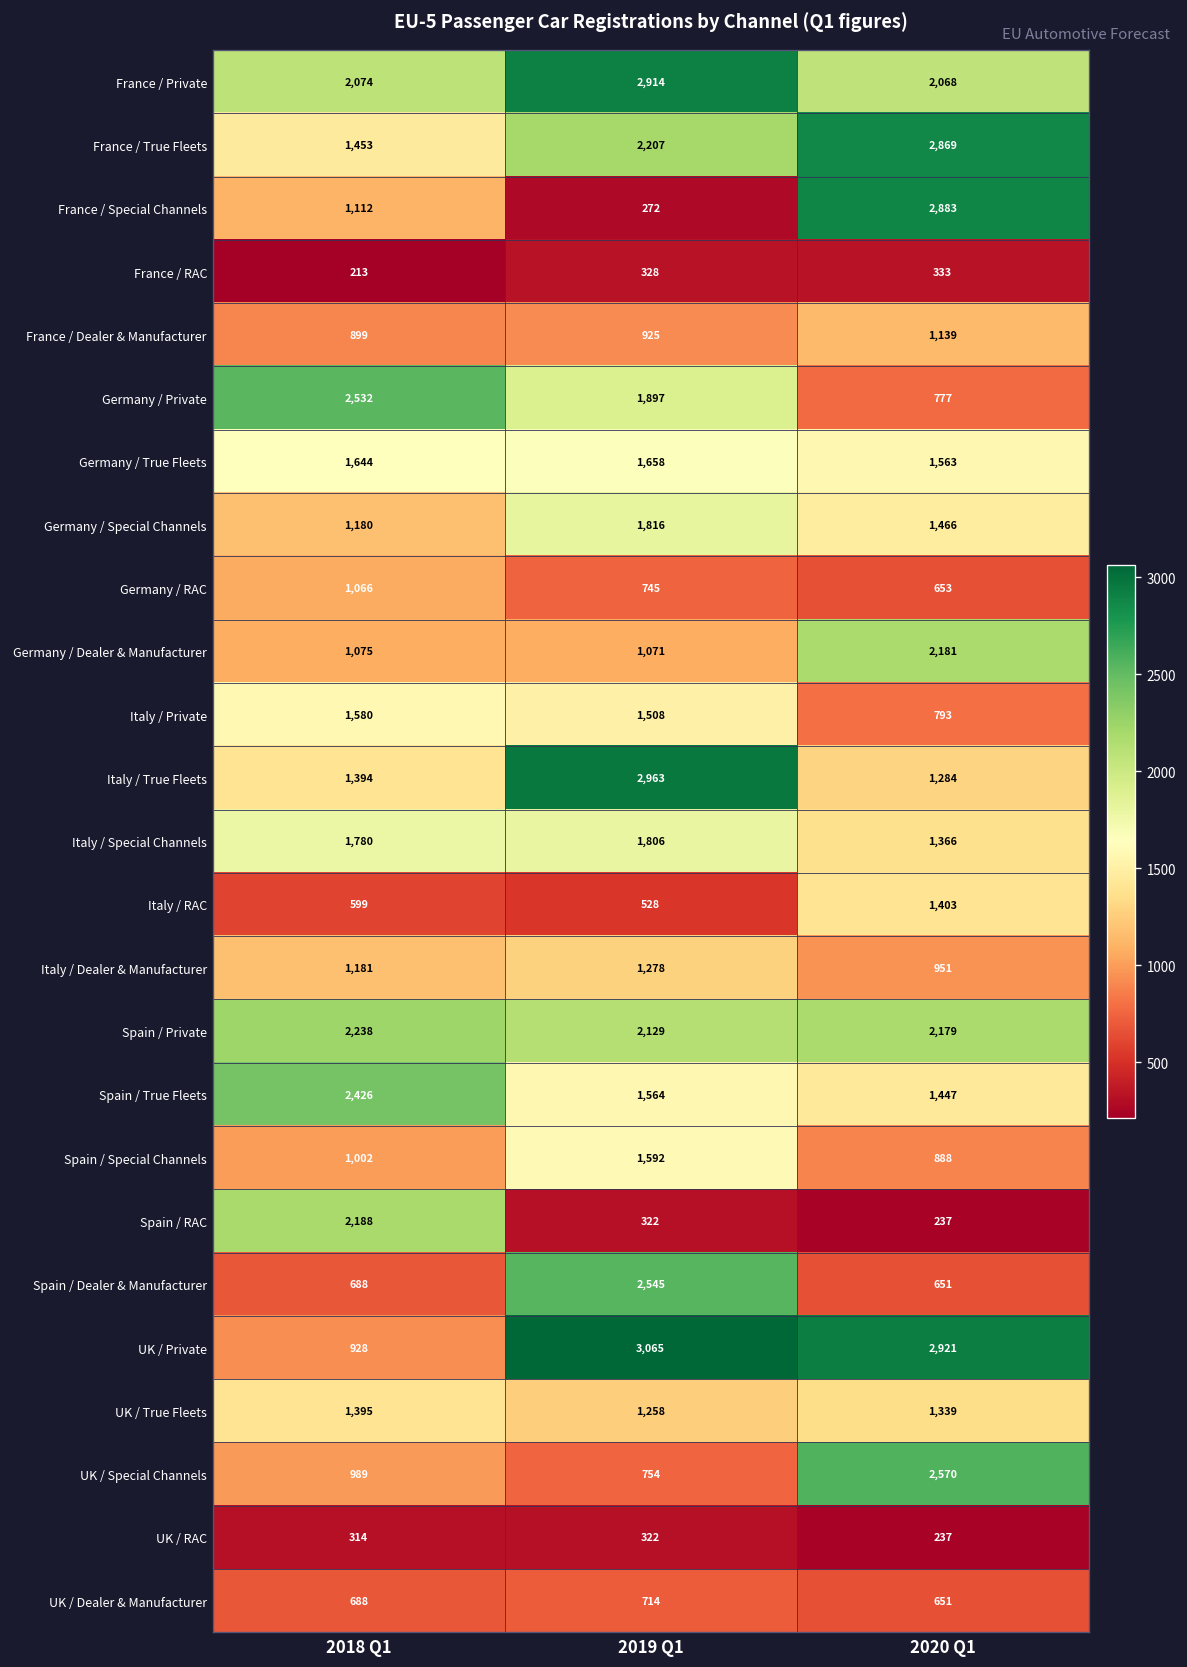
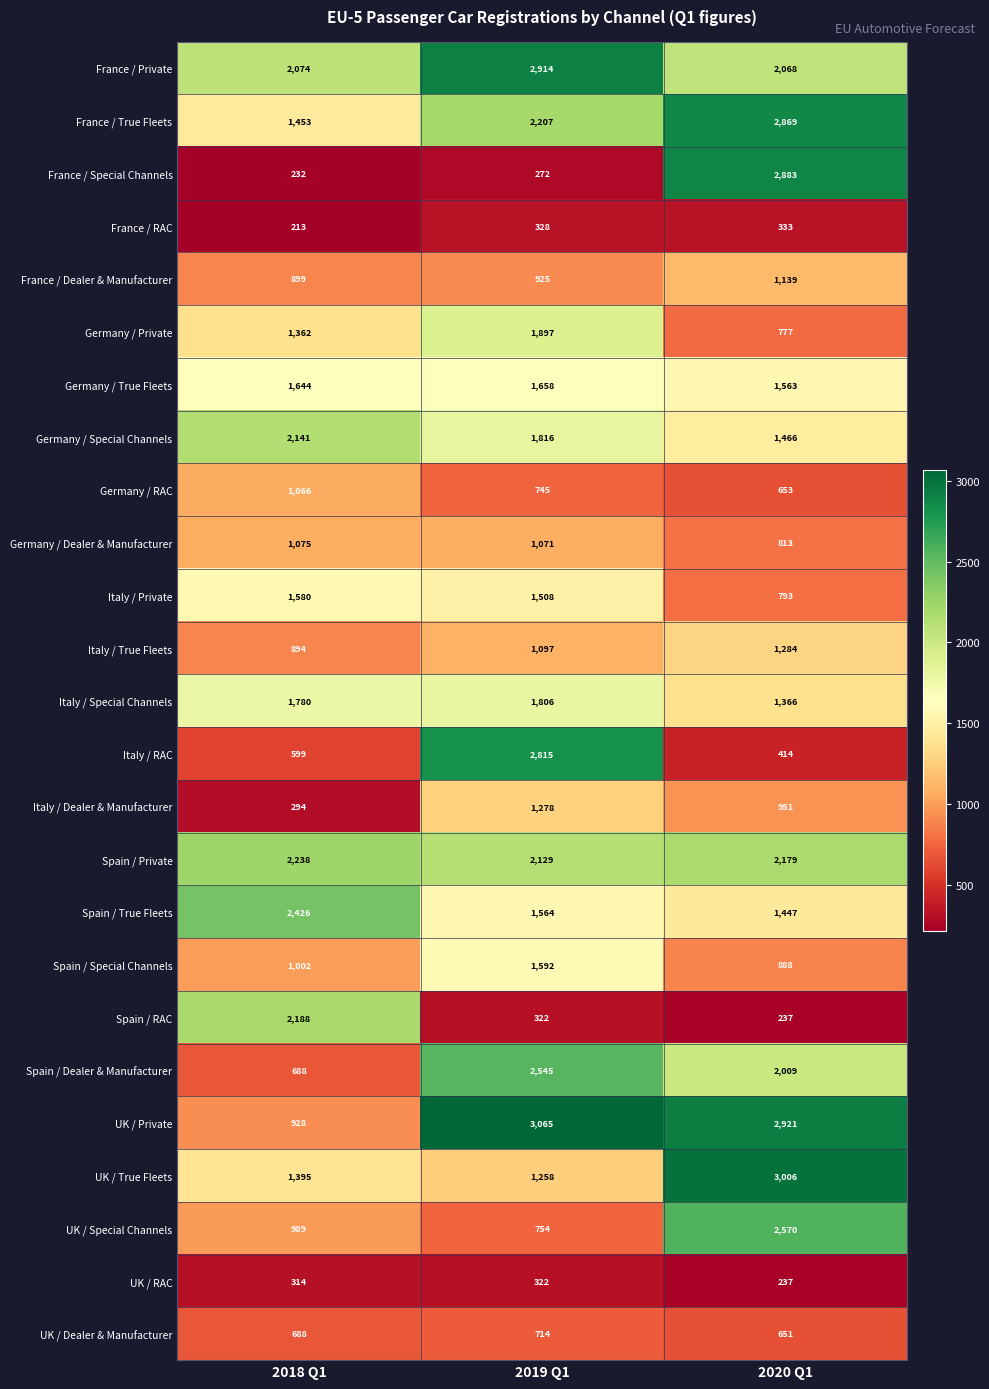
  {
    "France / Private": {
      "2018 Q1": "2,074",
      "2019 Q1": "2,914",
      "2020 Q1": "2,068"
    },
    "France / True Fleets": {
      "2018 Q1": "1,453",
      "2019 Q1": "2,207",
      "2020 Q1": "2,869"
    },
    "France / Special Channels": {
-     "2018 Q1": "1,112",
+     "2018 Q1": "232",
      "2019 Q1": "272",
      "2020 Q1": "2,883"
    },
    "France / RAC": {
      "2018 Q1": "213",
      "2019 Q1": "328",
      "2020 Q1": "333"
    },
    "France / Dealer & Manufacturer": {
      "2018 Q1": "899",
      "2019 Q1": "925",
      "2020 Q1": "1,139"
    },
    "Germany / Private": {
-     "2018 Q1": "2,532",
+     "2018 Q1": "1,362",
      "2019 Q1": "1,897",
      "2020 Q1": "777"
    },
    "Germany / True Fleets": {
      "2018 Q1": "1,644",
      "2019 Q1": "1,658",
      "2020 Q1": "1,563"
    },
    "Germany / Special Channels": {
-     "2018 Q1": "1,180",
+     "2018 Q1": "2,141",
      "2019 Q1": "1,816",
      "2020 Q1": "1,466"
    },
    "Germany / RAC": {
      "2018 Q1": "1,066",
      "2019 Q1": "745",
      "2020 Q1": "653"
    },
    "Germany / Dealer & Manufacturer": {
      "2018 Q1": "1,075",
      "2019 Q1": "1,071",
-     "2020 Q1": "2,181"
+     "2020 Q1": "813"
    },
    "Italy / Private": {
      "2018 Q1": "1,580",
      "2019 Q1": "1,508",
      "2020 Q1": "793"
    },
    "Italy / True Fleets": {
-     "2018 Q1": "1,394",
-     "2019 Q1": "2,963",
+     "2018 Q1": "894",
+     "2019 Q1": "1,097",
      "2020 Q1": "1,284"
    },
    "Italy / Special Channels": {
      "2018 Q1": "1,780",
      "2019 Q1": "1,806",
      "2020 Q1": "1,366"
    },
    "Italy / RAC": {
      "2018 Q1": "599",
-     "2019 Q1": "528",
-     "2020 Q1": "1,403"
+     "2019 Q1": "2,815",
+     "2020 Q1": "414"
    },
    "Italy / Dealer & Manufacturer": {
-     "2018 Q1": "1,181",
+     "2018 Q1": "294",
      "2019 Q1": "1,278",
      "2020 Q1": "951"
    },
    "Spain / Private": {
      "2018 Q1": "2,238",
      "2019 Q1": "2,129",
      "2020 Q1": "2,179"
    },
    "Spain / True Fleets": {
      "2018 Q1": "2,426",
      "2019 Q1": "1,564",
      "2020 Q1": "1,447"
    },
    "Spain / Special Channels": {
      "2018 Q1": "1,002",
      "2019 Q1": "1,592",
      "2020 Q1": "888"
    },
    "Spain / RAC": {
      "2018 Q1": "2,188",
      "2019 Q1": "322",
      "2020 Q1": "237"
    },
    "Spain / Dealer & Manufacturer": {
      "2018 Q1": "688",
      "2019 Q1": "2,545",
-     "2020 Q1": "651"
+     "2020 Q1": "2,009"
    },
    "UK / Private": {
      "2018 Q1": "928",
      "2019 Q1": "3,065",
      "2020 Q1": "2,921"
    },
    "UK / True Fleets": {
      "2018 Q1": "1,395",
      "2019 Q1": "1,258",
-     "2020 Q1": "1,339"
+     "2020 Q1": "3,006"
    },
    "UK / Special Channels": {
      "2018 Q1": "989",
      "2019 Q1": "754",
      "2020 Q1": "2,570"
    },
    "UK / RAC": {
      "2018 Q1": "314",
      "2019 Q1": "322",
      "2020 Q1": "237"
    },
    "UK / Dealer & Manufacturer": {
      "2018 Q1": "688",
      "2019 Q1": "714",
      "2020 Q1": "651"
    }
  }
